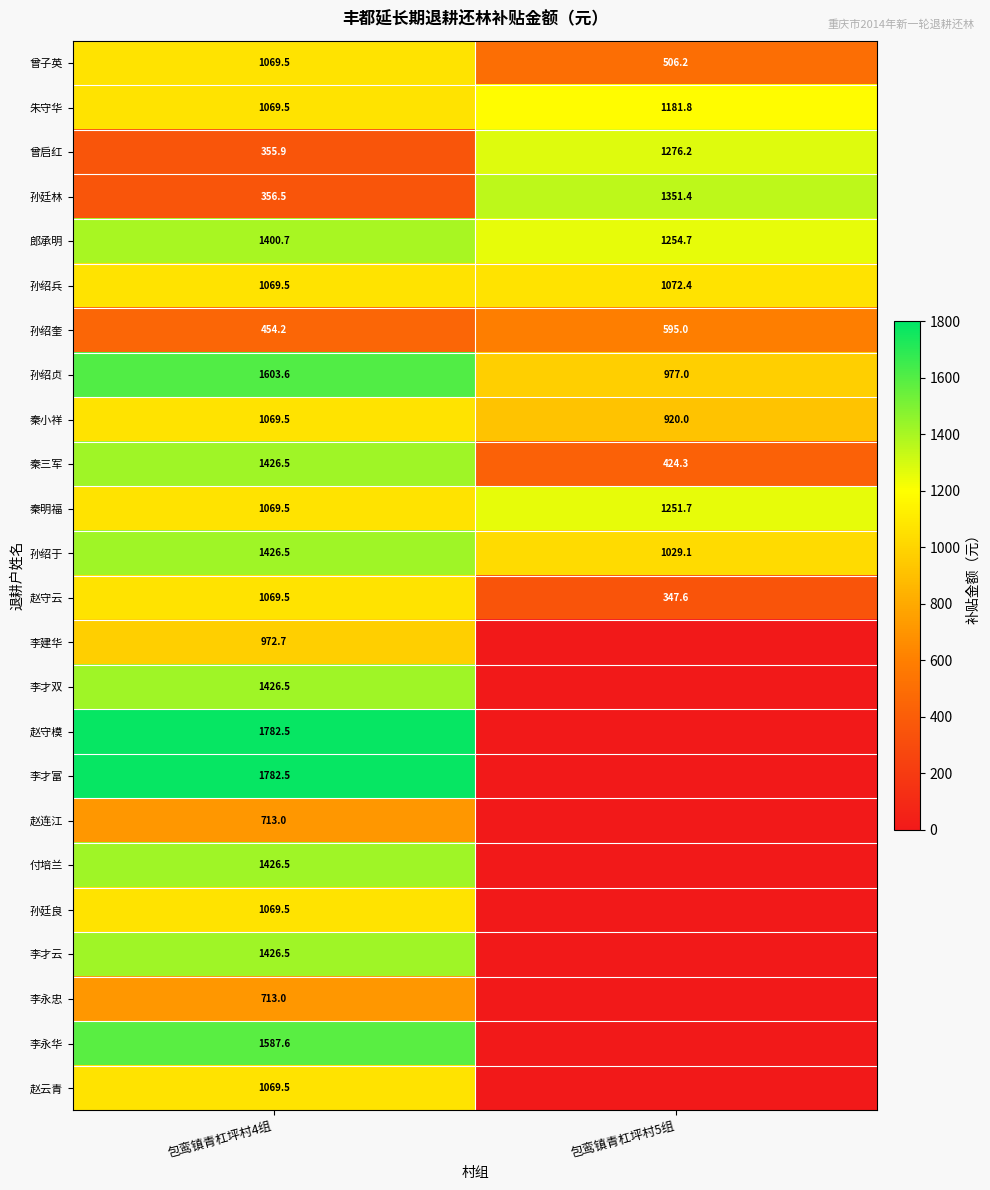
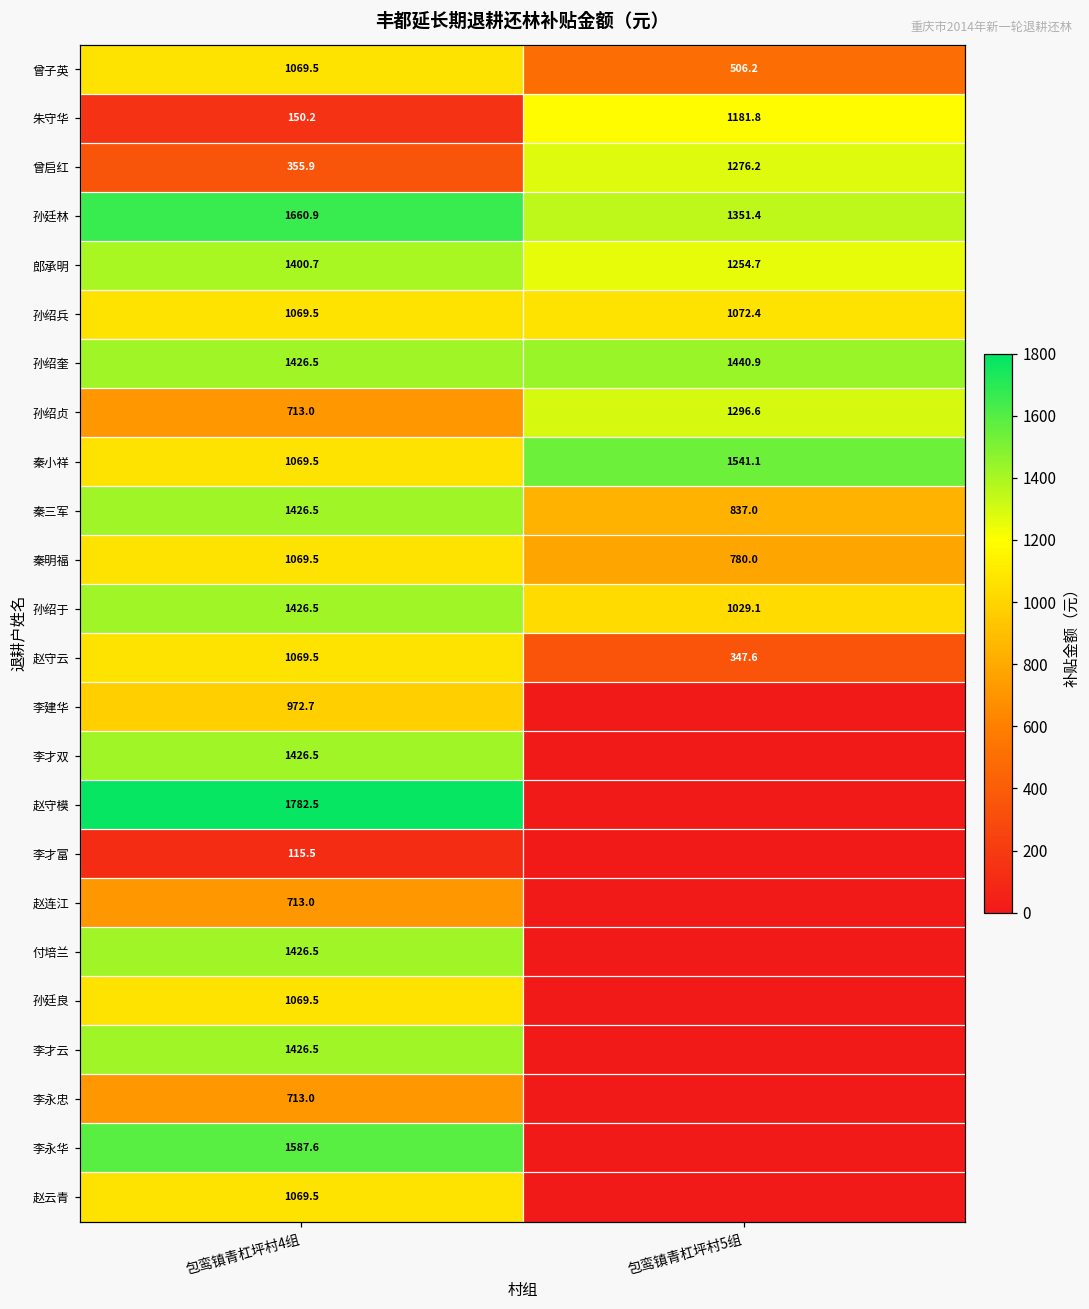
  {
    "曾子英": {
      "包鸾镇青杠坪村4组": 1069.5,
      "包鸾镇青杠坪村5组": 506.2
    },
    "朱守华": {
-     "包鸾镇青杠坪村4组": 1069.5,
+     "包鸾镇青杠坪村4组": 150.2,
      "包鸾镇青杠坪村5组": 1181.8
    },
    "曾启红": {
      "包鸾镇青杠坪村4组": 355.9,
      "包鸾镇青杠坪村5组": 1276.2
    },
    "孙廷林": {
-     "包鸾镇青杠坪村4组": 356.5,
+     "包鸾镇青杠坪村4组": 1660.9,
      "包鸾镇青杠坪村5组": 1351.4
    },
    "郎承明": {
      "包鸾镇青杠坪村4组": 1400.7,
      "包鸾镇青杠坪村5组": 1254.7
    },
    "孙绍兵": {
      "包鸾镇青杠坪村4组": 1069.5,
      "包鸾镇青杠坪村5组": 1072.4
    },
    "孙绍奎": {
-     "包鸾镇青杠坪村4组": 454.2,
-     "包鸾镇青杠坪村5组": 595.0
+     "包鸾镇青杠坪村4组": 1426.5,
+     "包鸾镇青杠坪村5组": 1440.9
    },
    "孙绍贞": {
-     "包鸾镇青杠坪村4组": 1603.6,
-     "包鸾镇青杠坪村5组": 977.0
+     "包鸾镇青杠坪村4组": 713.0,
+     "包鸾镇青杠坪村5组": 1296.6
    },
    "秦小祥": {
      "包鸾镇青杠坪村4组": 1069.5,
-     "包鸾镇青杠坪村5组": 920.0
+     "包鸾镇青杠坪村5组": 1541.1
    },
    "秦三军": {
      "包鸾镇青杠坪村4组": 1426.5,
-     "包鸾镇青杠坪村5组": 424.3
+     "包鸾镇青杠坪村5组": 837.0
    },
    "秦明福": {
      "包鸾镇青杠坪村4组": 1069.5,
-     "包鸾镇青杠坪村5组": 1251.7
+     "包鸾镇青杠坪村5组": 780.0
    },
    "孙绍于": {
      "包鸾镇青杠坪村4组": 1426.5,
      "包鸾镇青杠坪村5组": 1029.1
    },
    "赵守云": {
      "包鸾镇青杠坪村4组": 1069.5,
      "包鸾镇青杠坪村5组": 347.6
    },
    "李建华": {
      "包鸾镇青杠坪村4组": 972.7
    },
    "李才双": {
      "包鸾镇青杠坪村4组": 1426.5
    },
    "赵守模": {
      "包鸾镇青杠坪村4组": 1782.5
    },
    "李才富": {
-     "包鸾镇青杠坪村4组": 1782.5
+     "包鸾镇青杠坪村4组": 115.5
    },
    "赵连江": {
      "包鸾镇青杠坪村4组": 713.0
    },
    "付培兰": {
      "包鸾镇青杠坪村4组": 1426.5
    },
    "孙廷良": {
      "包鸾镇青杠坪村4组": 1069.5
    },
    "李才云": {
      "包鸾镇青杠坪村4组": 1426.5
    },
    "李永忠": {
      "包鸾镇青杠坪村4组": 713.0
    },
    "李永华": {
      "包鸾镇青杠坪村4组": 1587.6
    },
    "赵云青": {
      "包鸾镇青杠坪村4组": 1069.5
    }
  }
